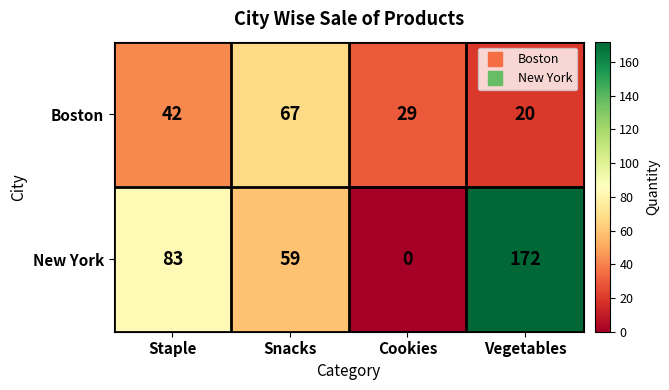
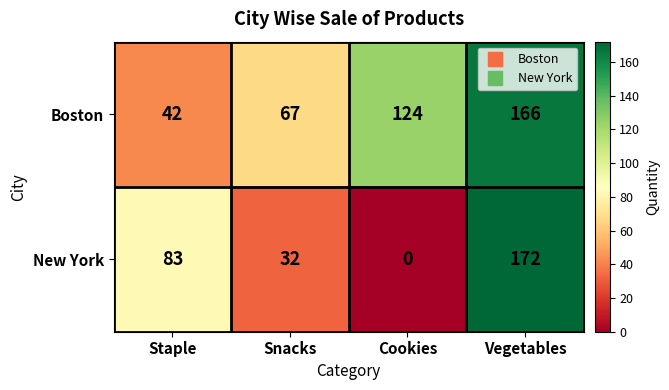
  {
    "Boston": {
      "Staple": 42,
      "Snacks": 67,
-     "Cookies": 29,
-     "Vegetables": 20
+     "Cookies": 124,
+     "Vegetables": 166
    },
    "New York": {
      "Staple": 83,
-     "Snacks": 59,
+     "Snacks": 32,
      "Cookies": 0,
      "Vegetables": 172
    }
  }
